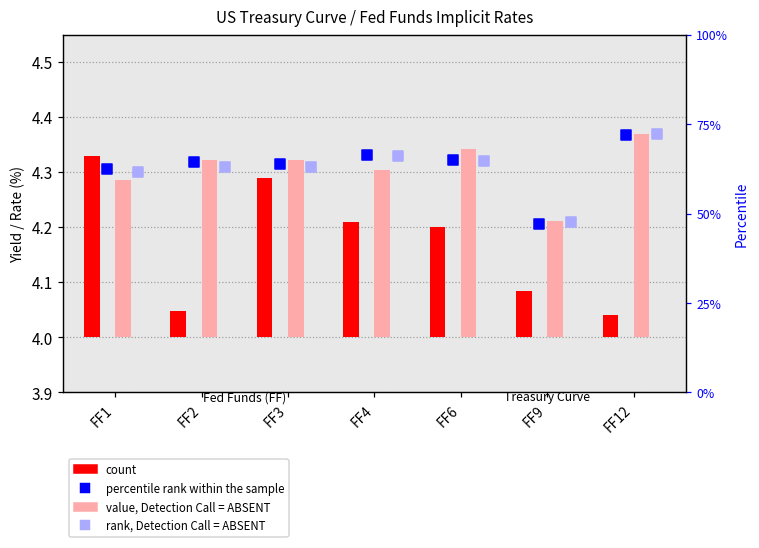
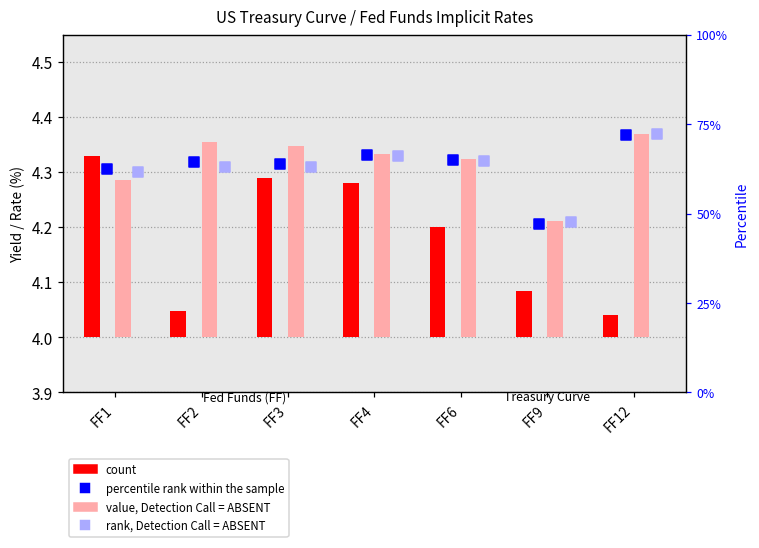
  {
    "count": {
      "FF1": 4.33,
      "FF2": 4.05,
      "FF3": 4.29,
-     "FF4": 4.21,
+     "FF4": 4.28,
      "FF6": 4.20,
      "FF9": 4.09,
      "FF12": 4.04
    },
    "value, Detection Call = ABSENT": {
      "FF1": 4.29,
-     "FF2": 4.32,
-     "FF3": 4.32,
-     "FF4": 4.30,
-     "FF6": 4.34,
+     "FF2": 4.36,
+     "FF3": 4.35,
+     "FF4": 4.33,
+     "FF6": 4.32,
      "FF9": 4.21,
      "FF12": 4.37
    }
  }
